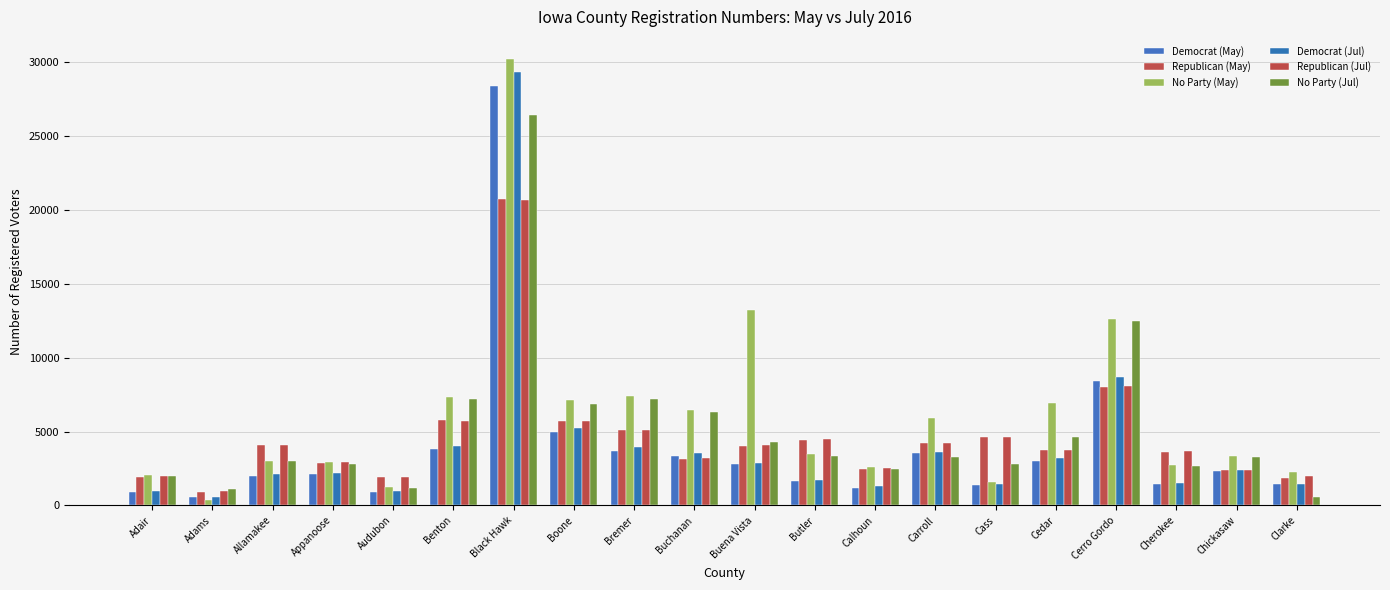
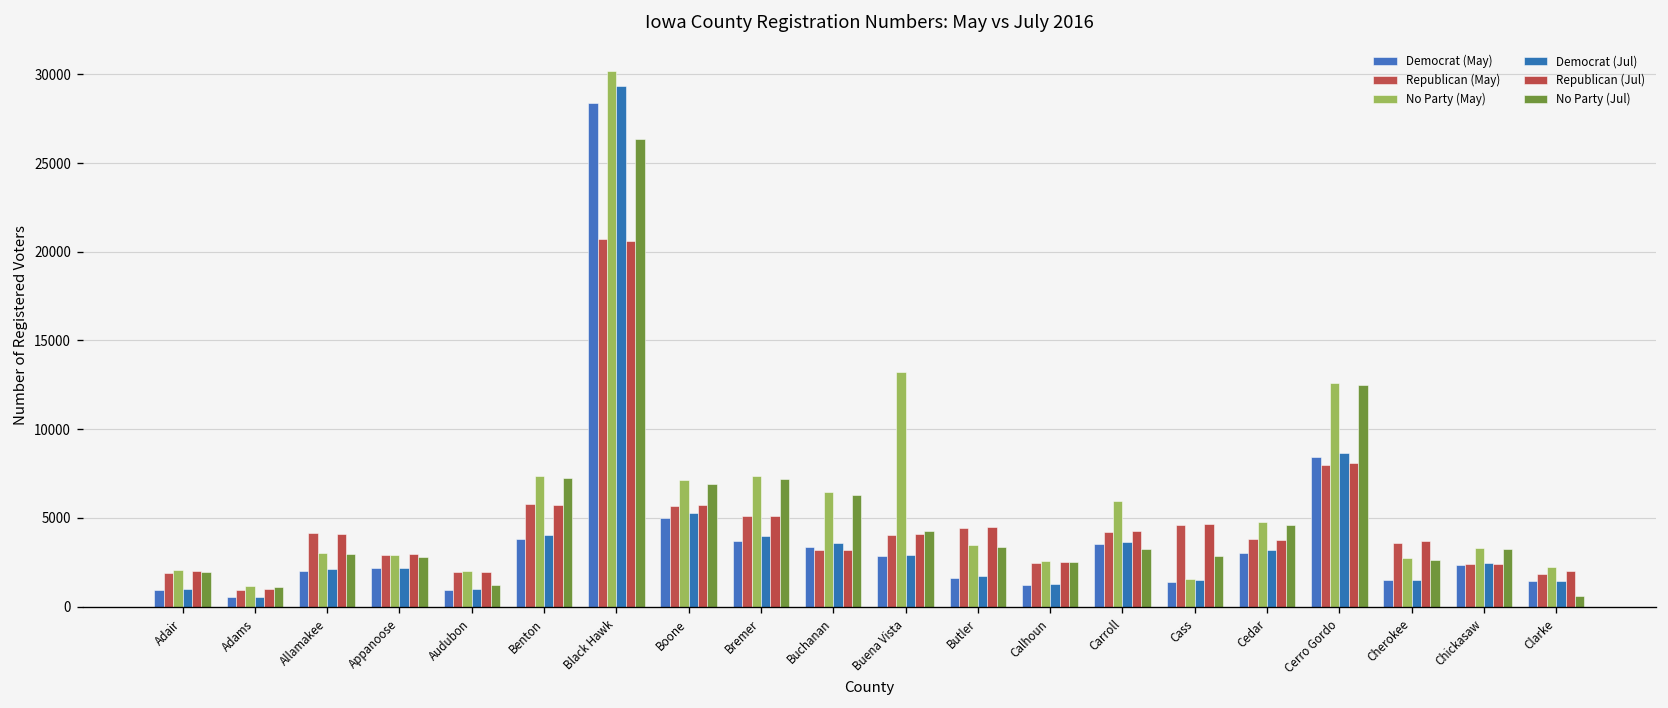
  {
    "No Party (May)": {
      "Adair": 2100,
-     "Adams": 400,
+     "Adams": 1200,
      "Allamakee": 3000,
      "Appanoose": 2900,
-     "Audubon": 1200,
+     "Audubon": 2000,
      "Benton": 7300,
      "Black Hawk": 30200,
      "Boone": 7100,
      "Bremer": 7400,
      "Buchanan": 6500,
      "Buena Vista": 13200,
      "Butler": 3500,
      "Calhoun": 2600,
      "Carroll": 5900,
      "Cass": 1600,
-     "Cedar": 7000,
+     "Cedar": 4800,
      "Cerro Gordo": 12600,
      "Cherokee": 2700,
      "Chickasaw": 3300,
      "Clarke": 2200
    },
    "No Party (Jul)": {
      "Adair": 2000,
      "Adams": 1100,
      "Allamakee": 3000,
      "Appanoose": 2800,
      "Audubon": 1200,
      "Benton": 7200,
      "Black Hawk": 26400,
      "Boone": 6900,
      "Bremer": 7200,
      "Buchanan": 6300,
      "Buena Vista": 4300,
      "Butler": 3300,
      "Calhoun": 2500,
      "Carroll": 3300,
      "Cass": 2800,
      "Cedar": 4600,
      "Cerro Gordo": 12500,
      "Cherokee": 2600,
      "Chickasaw": 3300,
      "Clarke": 600
    }
  }
